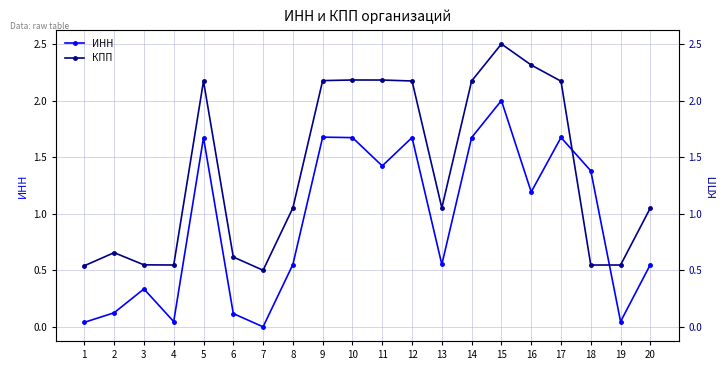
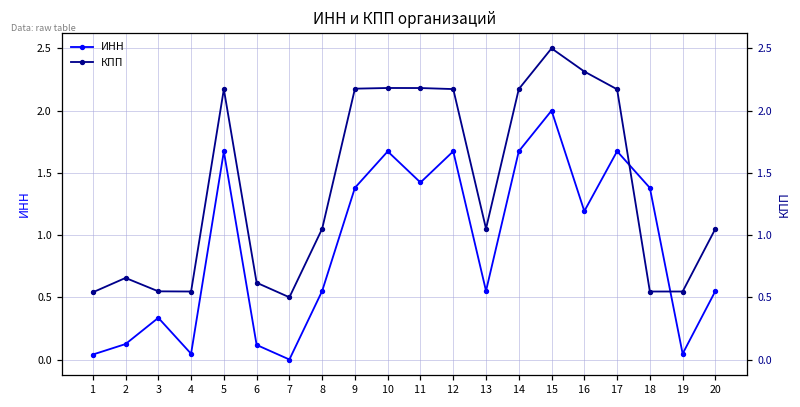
  {
    "ИНН": {
      "1": 0.04,
      "2": 0.12,
      "3": 0.33,
      "4": 0.05,
      "5": 1.67,
      "6": 0.12,
      "7": 0.00,
      "8": 0.55,
-     "9": 1.68,
+     "9": 1.38,
      "10": 1.67,
      "11": 1.42,
      "12": 1.67,
      "13": 0.55,
      "14": 1.67,
      "15": 2.00,
      "16": 1.19,
      "17": 1.67,
      "18": 1.38,
      "19": 0.05,
      "20": 0.55
    },
    "КПП": {
      "1": 0.54,
      "2": 0.66,
      "3": 0.55,
      "4": 0.55,
      "5": 2.17,
      "6": 0.62,
      "7": 0.50,
      "8": 1.05,
      "9": 2.18,
      "10": 2.18,
      "11": 2.18,
      "12": 2.17,
      "13": 1.05,
      "14": 2.17,
      "15": 2.50,
      "16": 2.31,
      "17": 2.17,
      "18": 0.55,
      "19": 0.55,
      "20": 1.05
    }
  }
